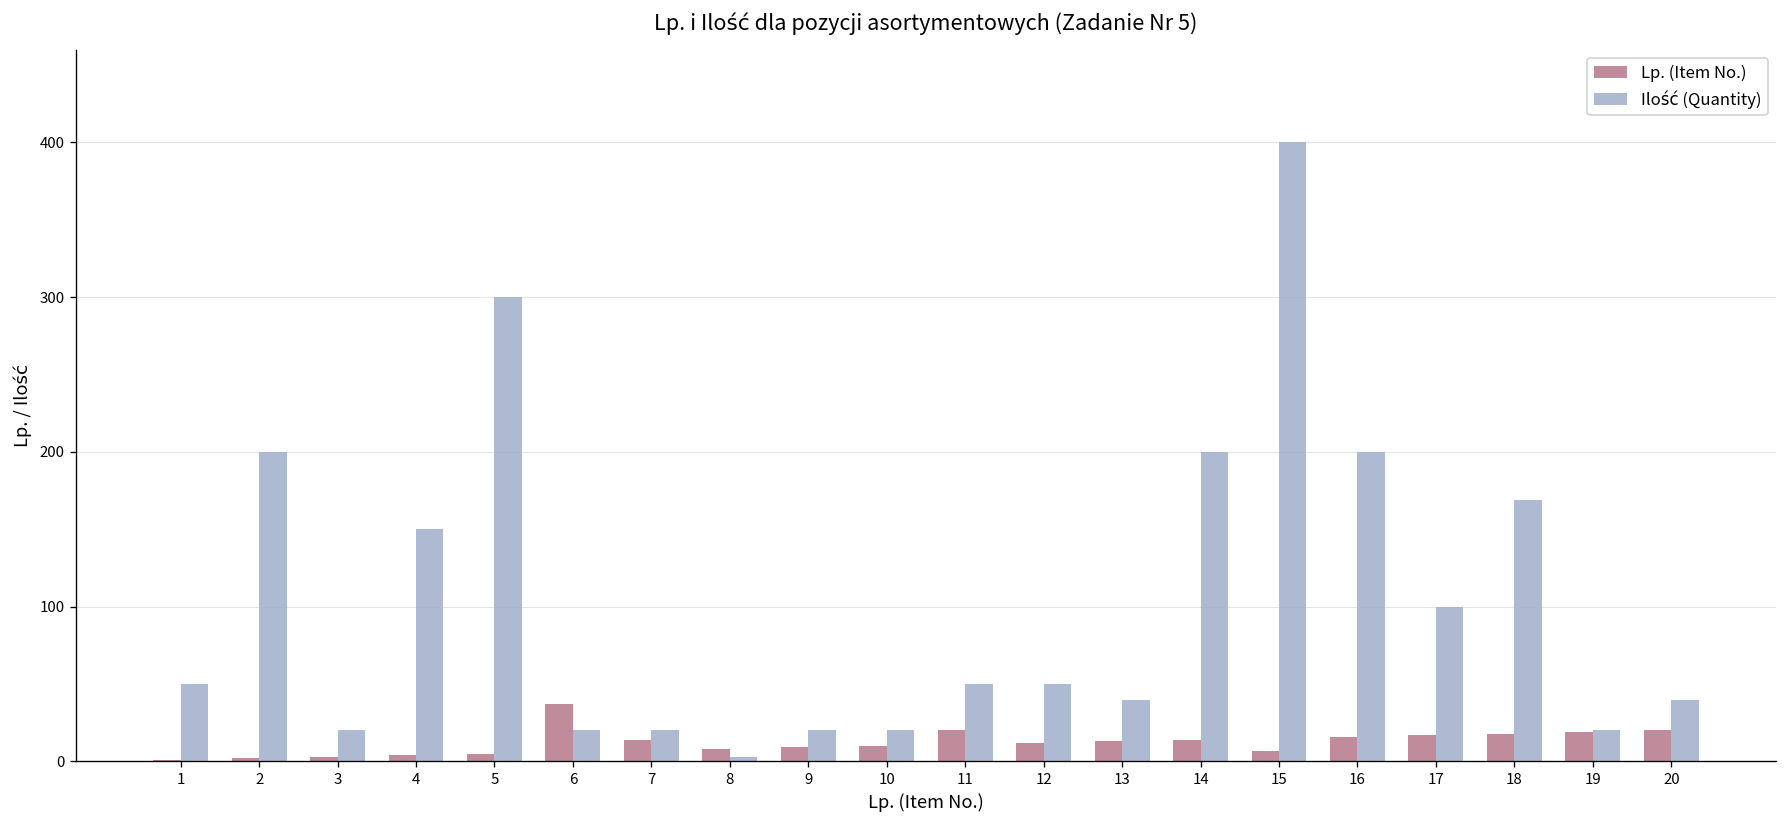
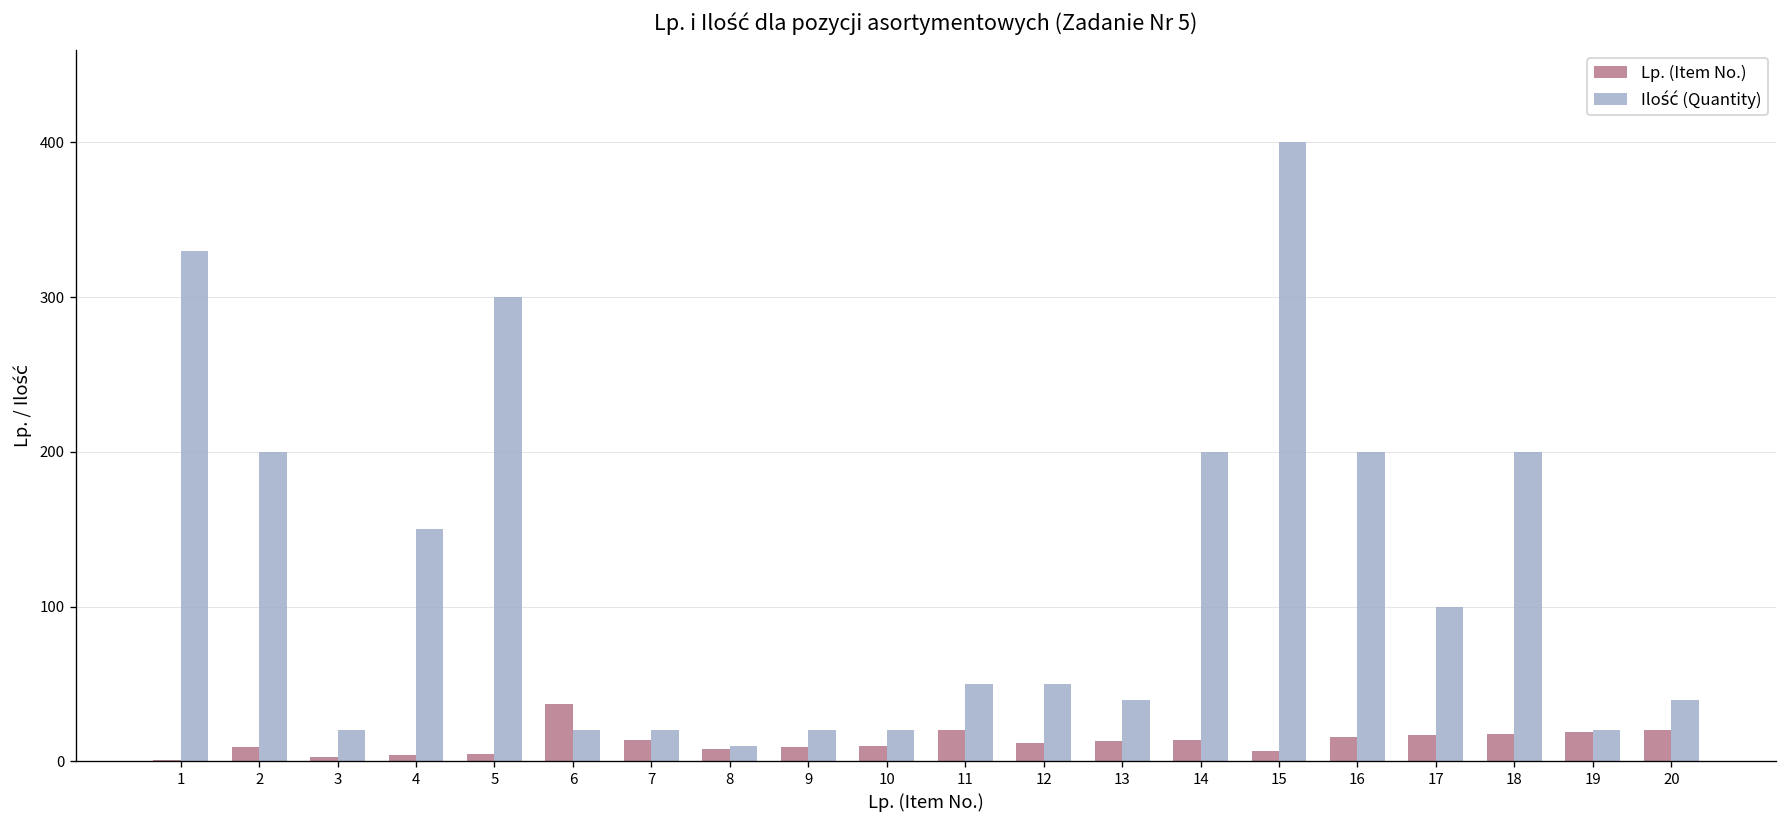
  {
    "Lp. (Item No.)": {
-     "2": 2,
+     "2": 9,
      "3": 3,
      "4": 4,
      "5": 5,
      "6": 37,
      "7": 14,
      "8": 8,
      "9": 9,
      "10": 10,
      "11": 20,
      "12": 12,
      "13": 13,
      "14": 14,
      "15": 7,
      "16": 16,
      "17": 17,
      "18": 18,
      "19": 19,
      "20": 20
    },
    "Ilość (Quantity)": {
-     "1": 50,
+     "1": 330,
      "2": 200,
      "3": 20,
      "4": 150,
      "5": 300,
      "6": 20,
      "7": 20,
-     "8": 3,
+     "8": 10,
      "9": 20,
      "10": 20,
      "11": 50,
      "12": 50,
      "13": 40,
      "14": 200,
      "15": 400,
      "16": 200,
      "17": 100,
-     "18": 169,
+     "18": 200,
      "19": 20,
      "20": 40
    }
  }
